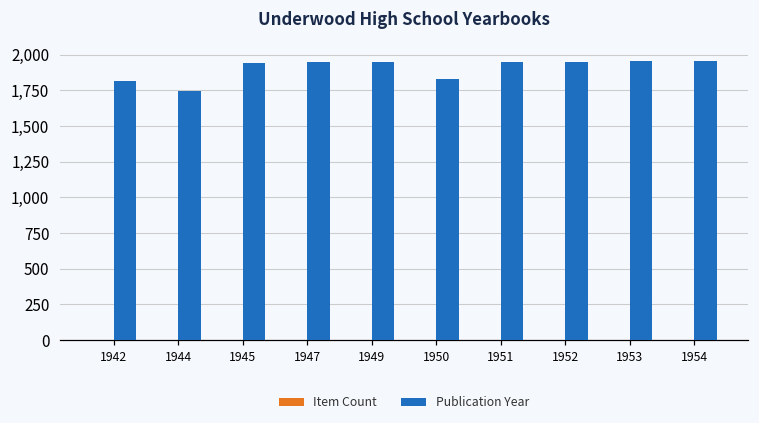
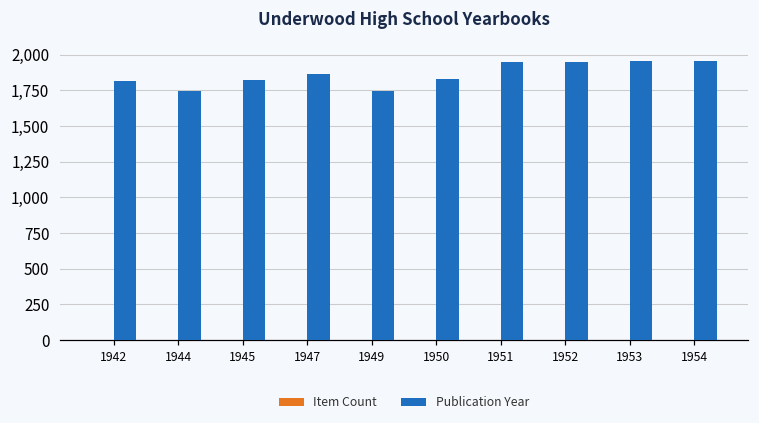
  {
    "Publication Year": {
      "1942": "1,820",
      "1944": "1,750",
-     "1945": "1,950",
-     "1947": "1,950",
-     "1949": "1,950",
+     "1945": "1,820",
+     "1947": "1,860",
+     "1949": "1,750",
      "1950": "1,830",
      "1951": "1,950",
      "1952": "1,950",
      "1953": "1,950",
      "1954": "1,950"
    }
  }
